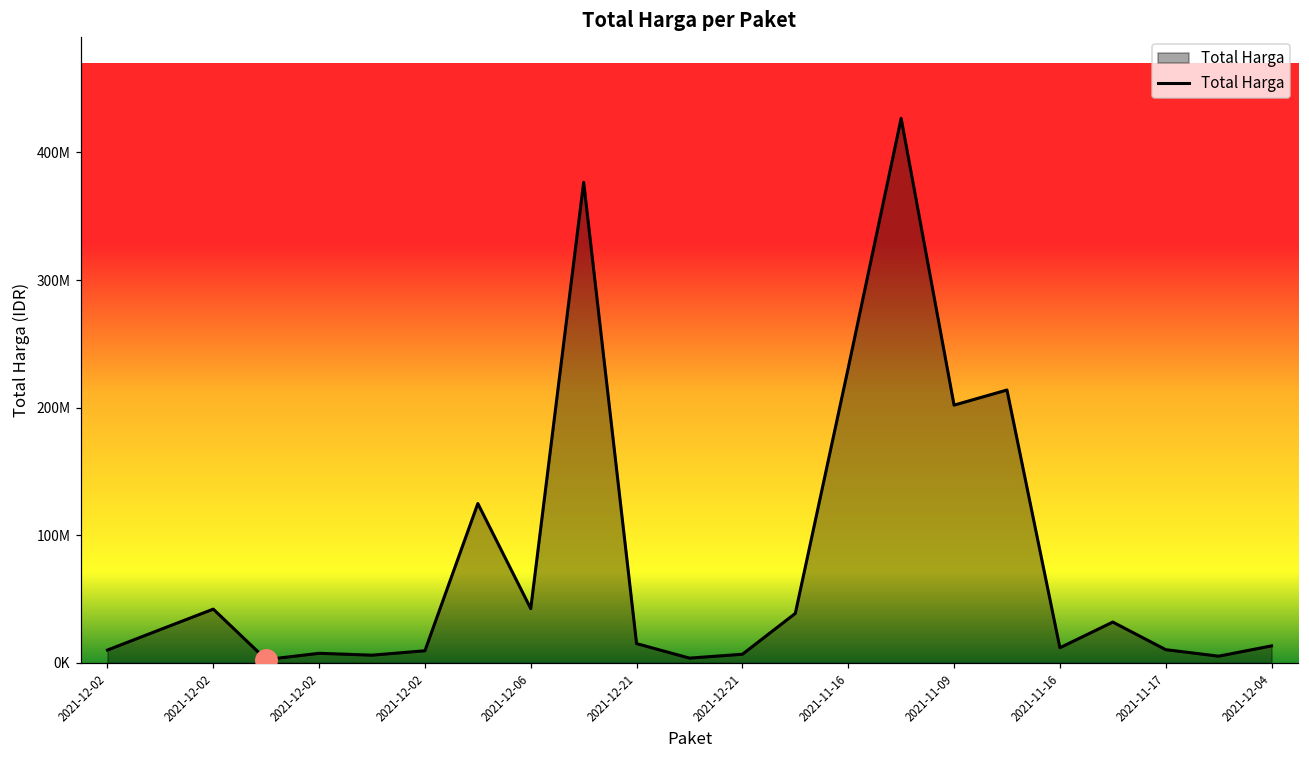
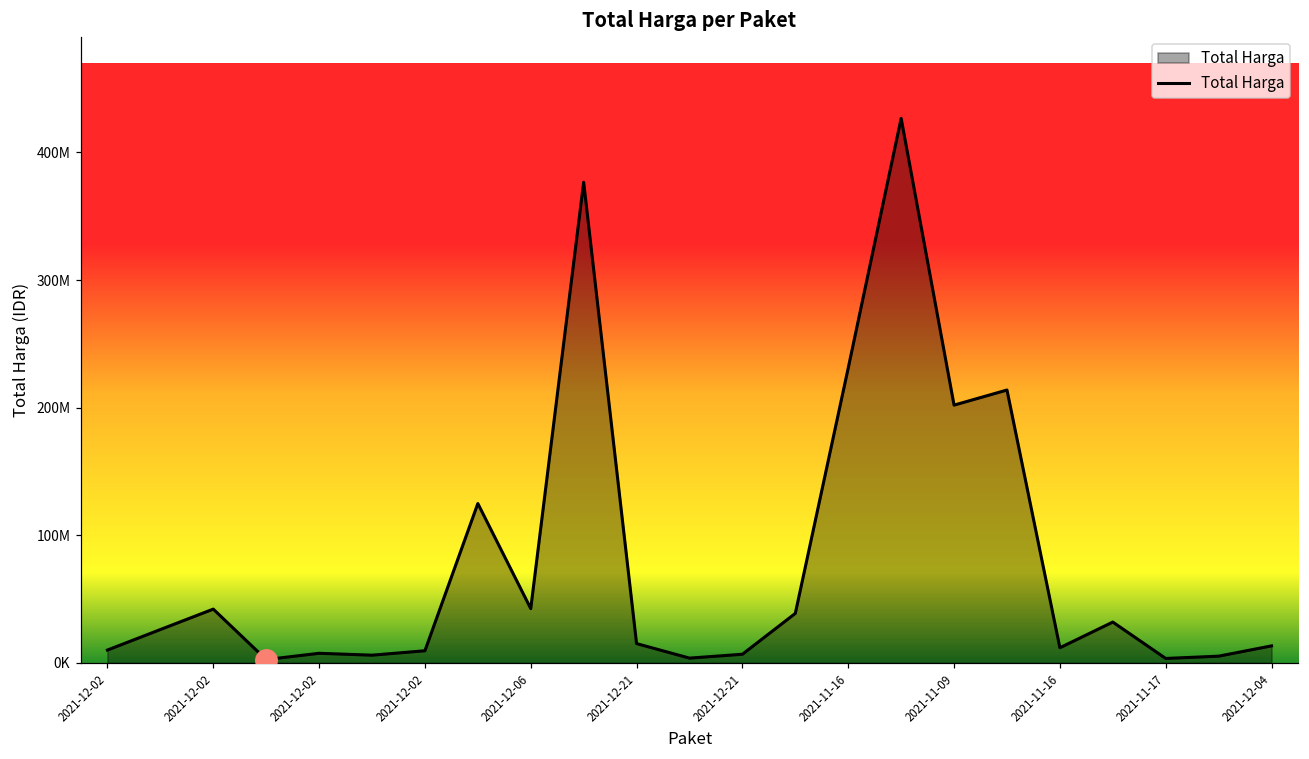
  {
    "Total Harga": {
      "2021-12-06": 43000000,
      "2021-11-09": 202000000,
-     "2021-11-17": 10000000,
+     "2021-11-17": 3000000,
      "2021-12-04": 13000000
    }
  }
